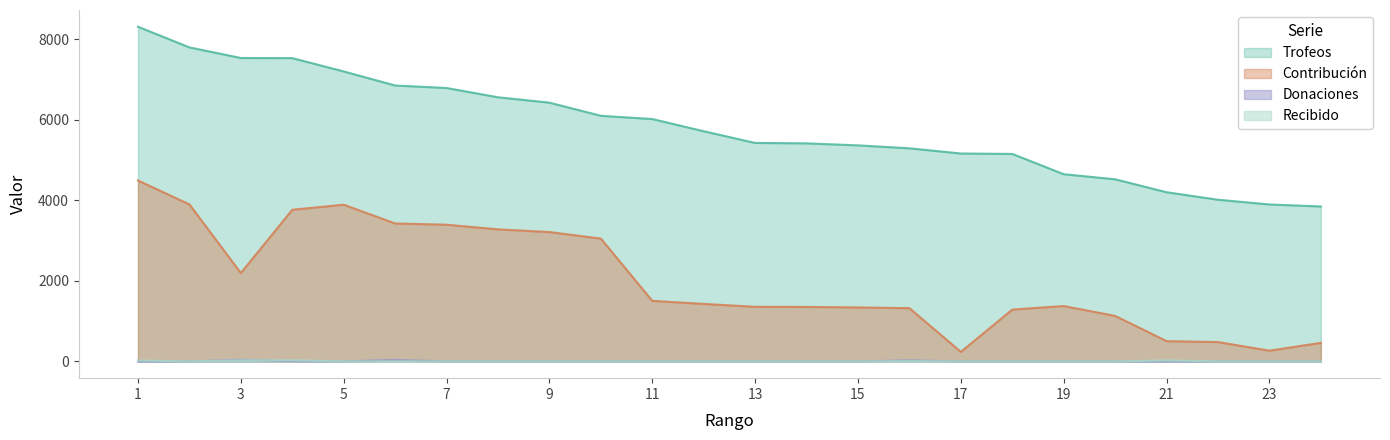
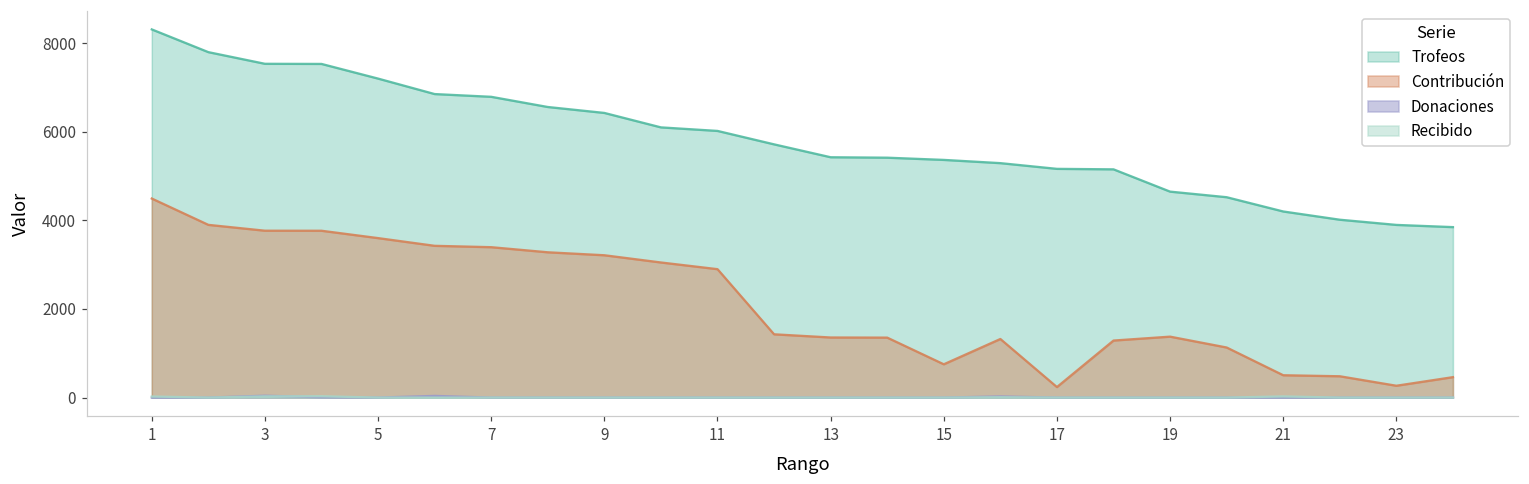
  {
    "Contribución": {
      "1": 4500,
-     "3": 2200,
-     "5": 3900,
+     "3": 3800,
+     "5": 3600,
      "7": 3400,
      "9": 3200,
-     "11": 1500,
+     "11": 2900,
      "13": 1400,
-     "15": 1300,
+     "15": 800,
      "17": 200,
      "19": 1400,
      "21": 500,
      "23": 300
    }
  }
